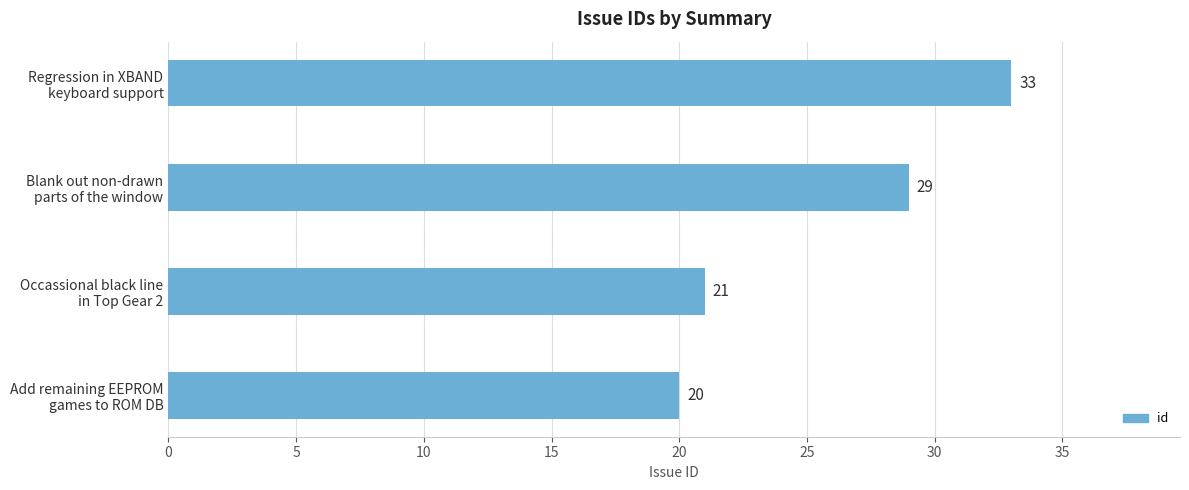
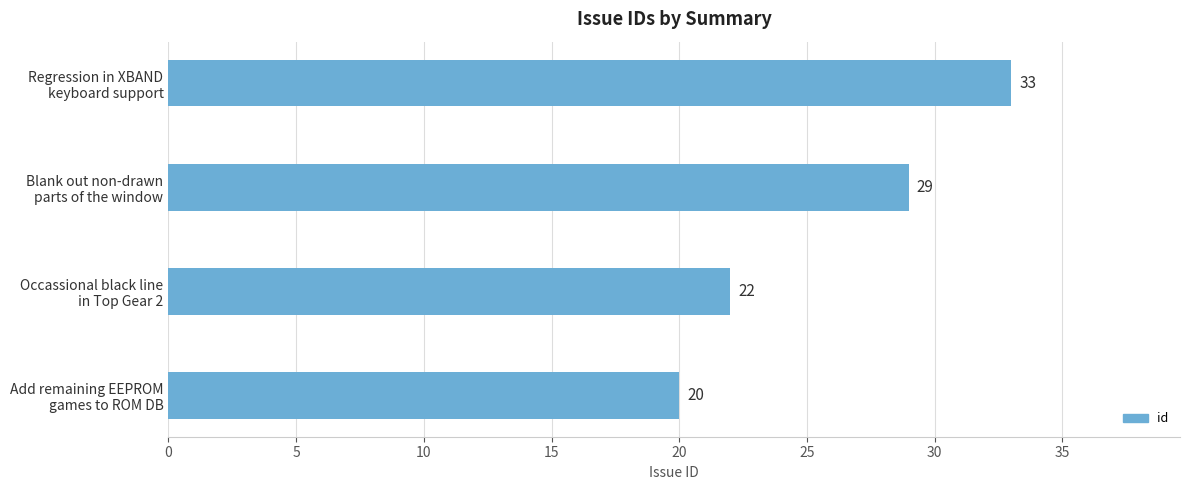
  {
    "Regression in XBAND keyboard support": 33,
    "Blank out non-drawn parts of the window": 29,
-   "Occassional black line in Top Gear 2": 21,
+   "Occassional black line in Top Gear 2": 22,
    "Add remaining EEPROM games to ROM DB": 20
  }
